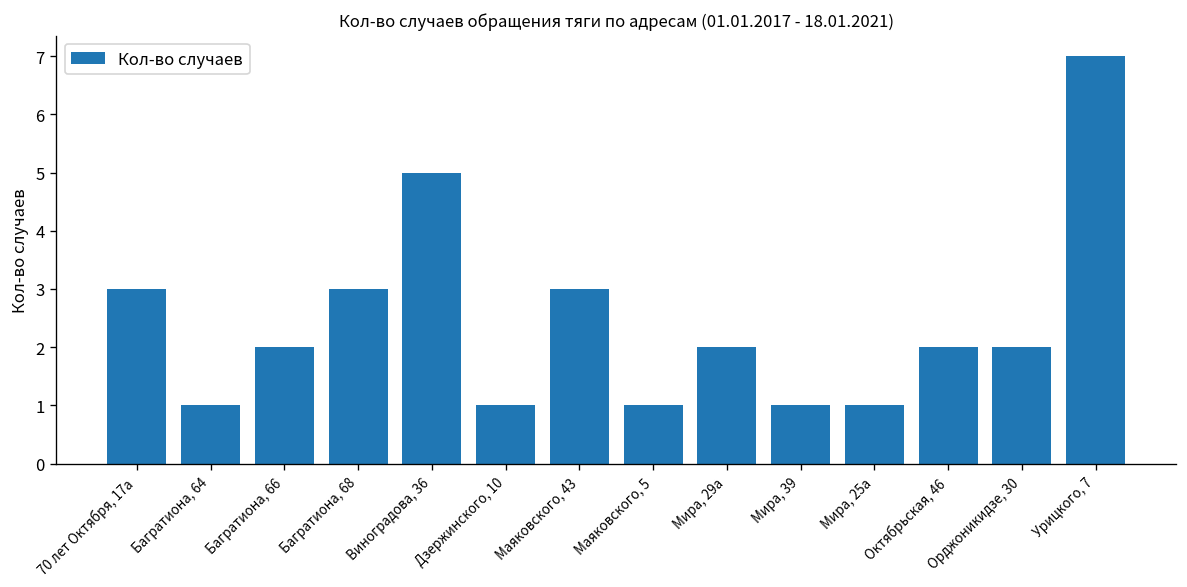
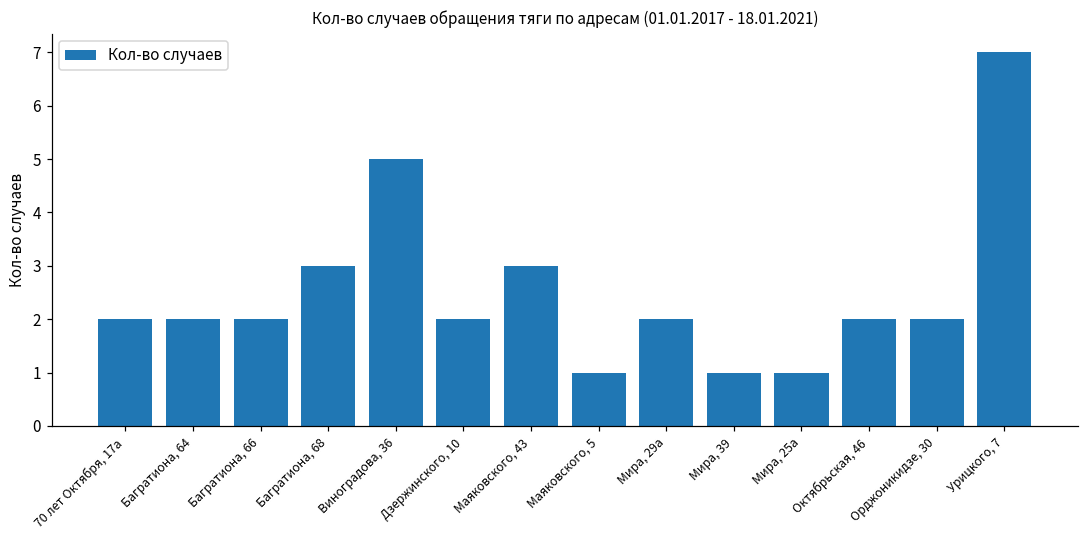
  {
-   "70 лет Октября, 17а": 3,
-   "Багратиона, 64": 1,
+   "70 лет Октября, 17а": 2,
+   "Багратиона, 64": 2,
    "Багратиона, 66": 2,
    "Багратиона, 68": 3,
    "Виноградова, 36": 5,
-   "Дзержинского, 10": 1,
+   "Дзержинского, 10": 2,
    "Маяковского, 43": 3,
    "Маяковского, 5": 1,
    "Мира, 29а": 2,
    "Мира, 39": 1,
    "Мира, 25а": 1,
    "Октябрьская, 46": 2,
    "Орджоникидзе, 30": 2,
    "Урицкого, 7": 7
  }
